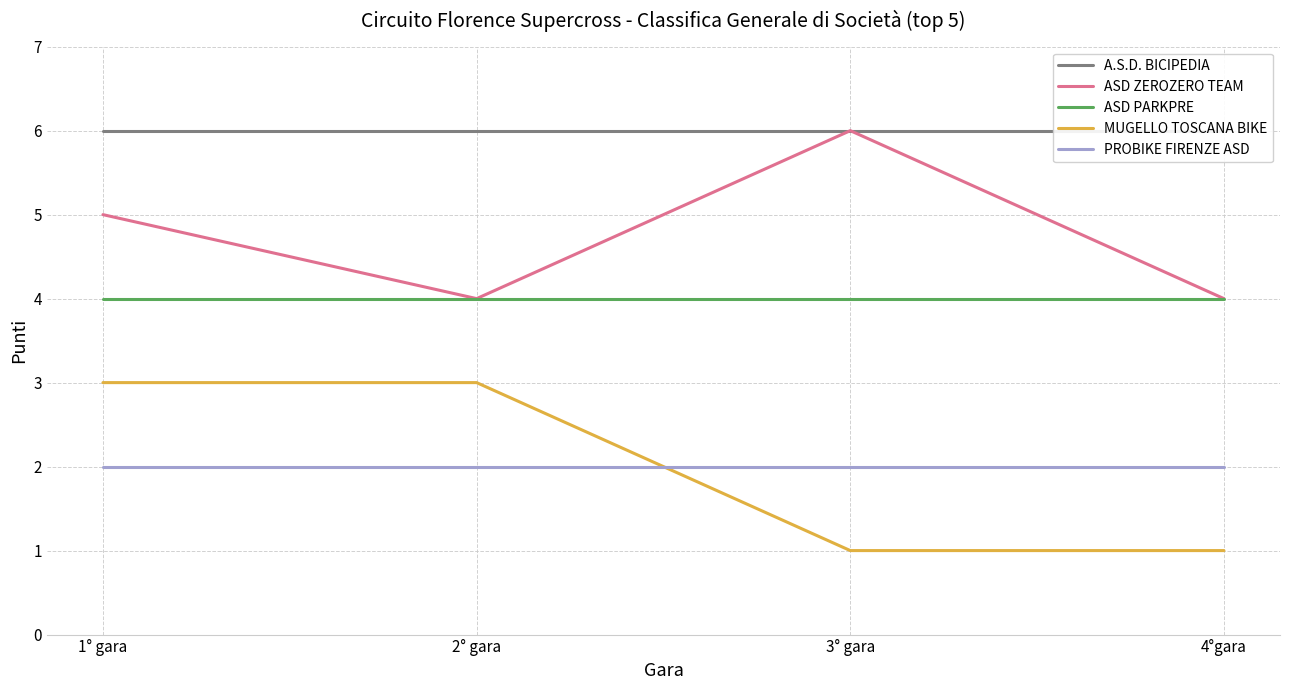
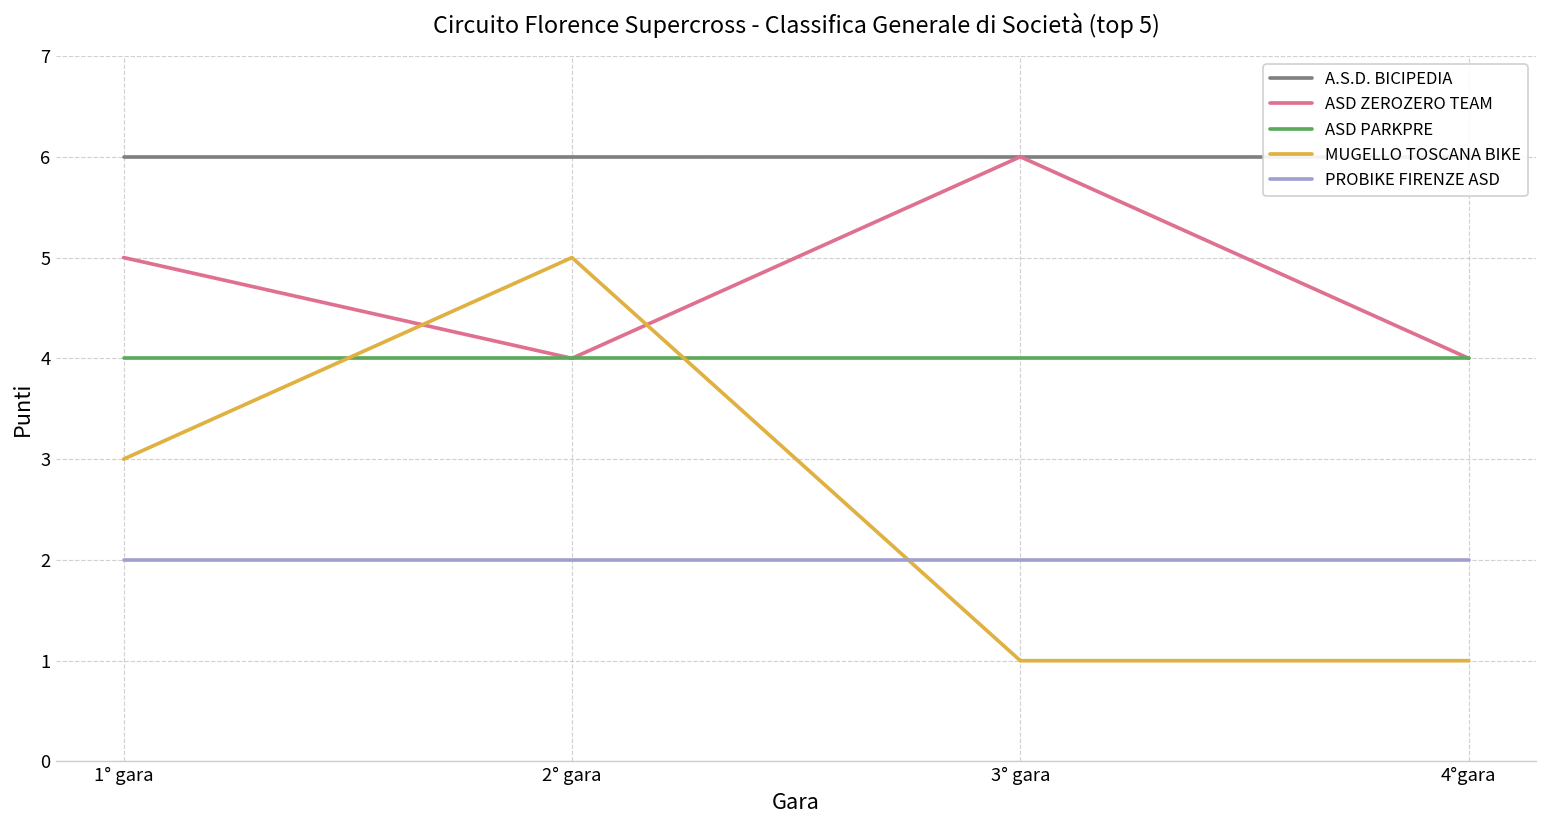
  {
    "A.S.D. BICIPEDIA": {
      "1° gara": 6,
      "2° gara": 6
    },
    "ASD ZEROZERO TEAM": {
      "1° gara": 5
    },
    "ASD PARKPRE": {
      "1° gara": 4,
      "3° gara": 4
    },
    "MUGELLO TOSCANA BIKE": {
      "1° gara": 3,
-     "2° gara": 3,
+     "2° gara": 5,
      "3° gara": 1,
      "4°gara": 1
    },
    "PROBIKE FIRENZE ASD": {
      "1° gara": 2,
      "2° gara": 2,
      "3° gara": 2,
      "4°gara": 2
    }
  }
